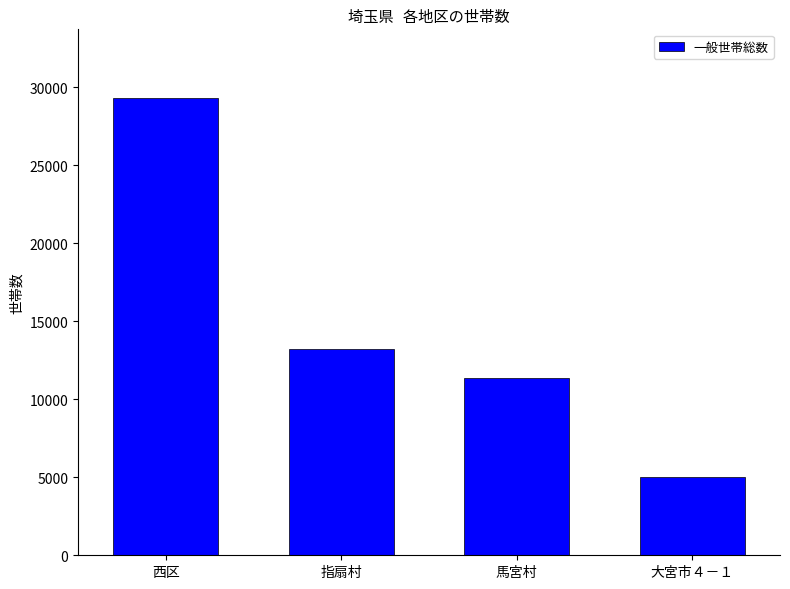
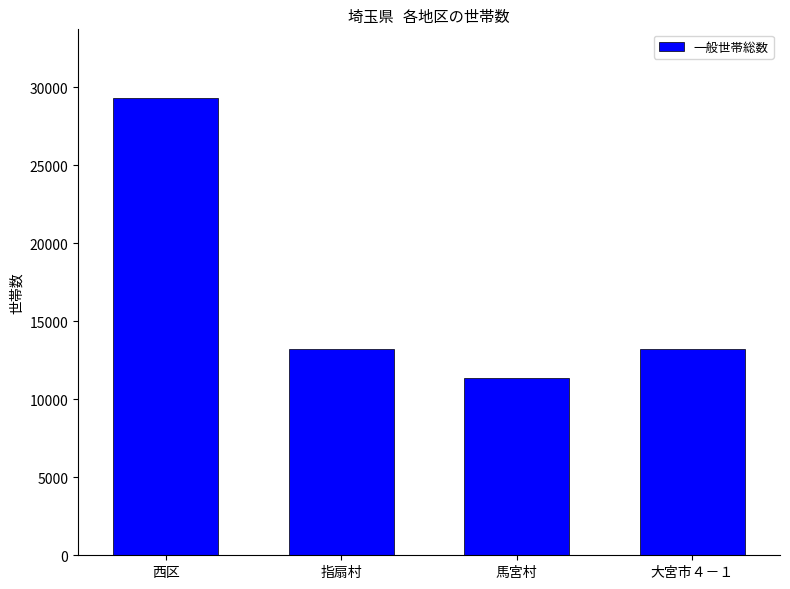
  {
    "西区": 29300,
    "指扇村": 13300,
    "馬宮村": 11400,
-   "大宮市４－１": 5000
+   "大宮市４－１": 13200
  }
